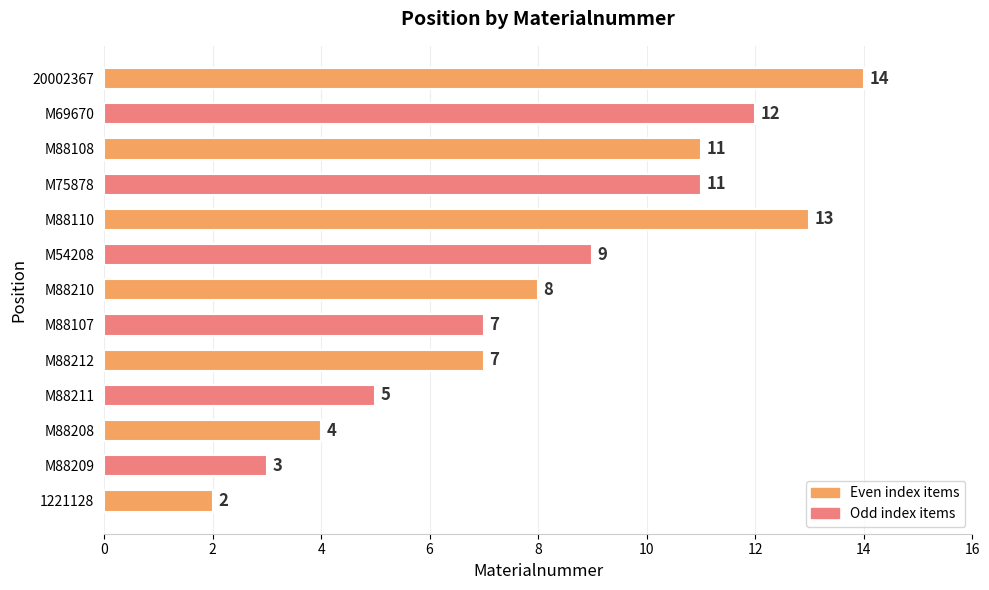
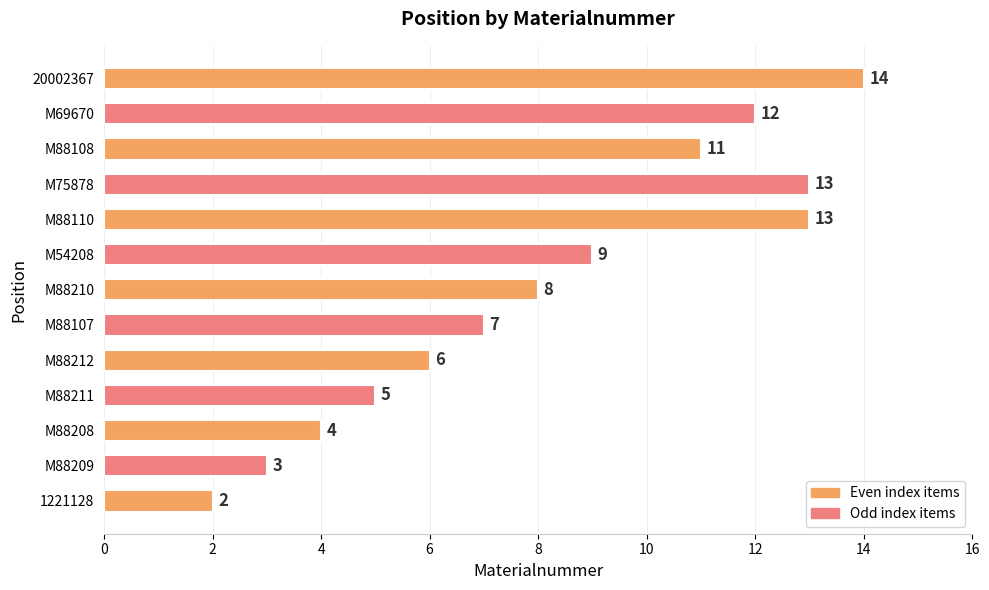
  {
    "20002367": 14,
    "M69670": 12,
    "M88108": 11,
-   "M75878": 11,
+   "M75878": 13,
    "M88110": 13,
    "M54208": 9,
    "M88210": 8,
    "M88107": 7,
-   "M88212": 7,
+   "M88212": 6,
    "M88211": 5,
    "M88208": 4,
    "M88209": 3,
    "1221128": 2
  }
